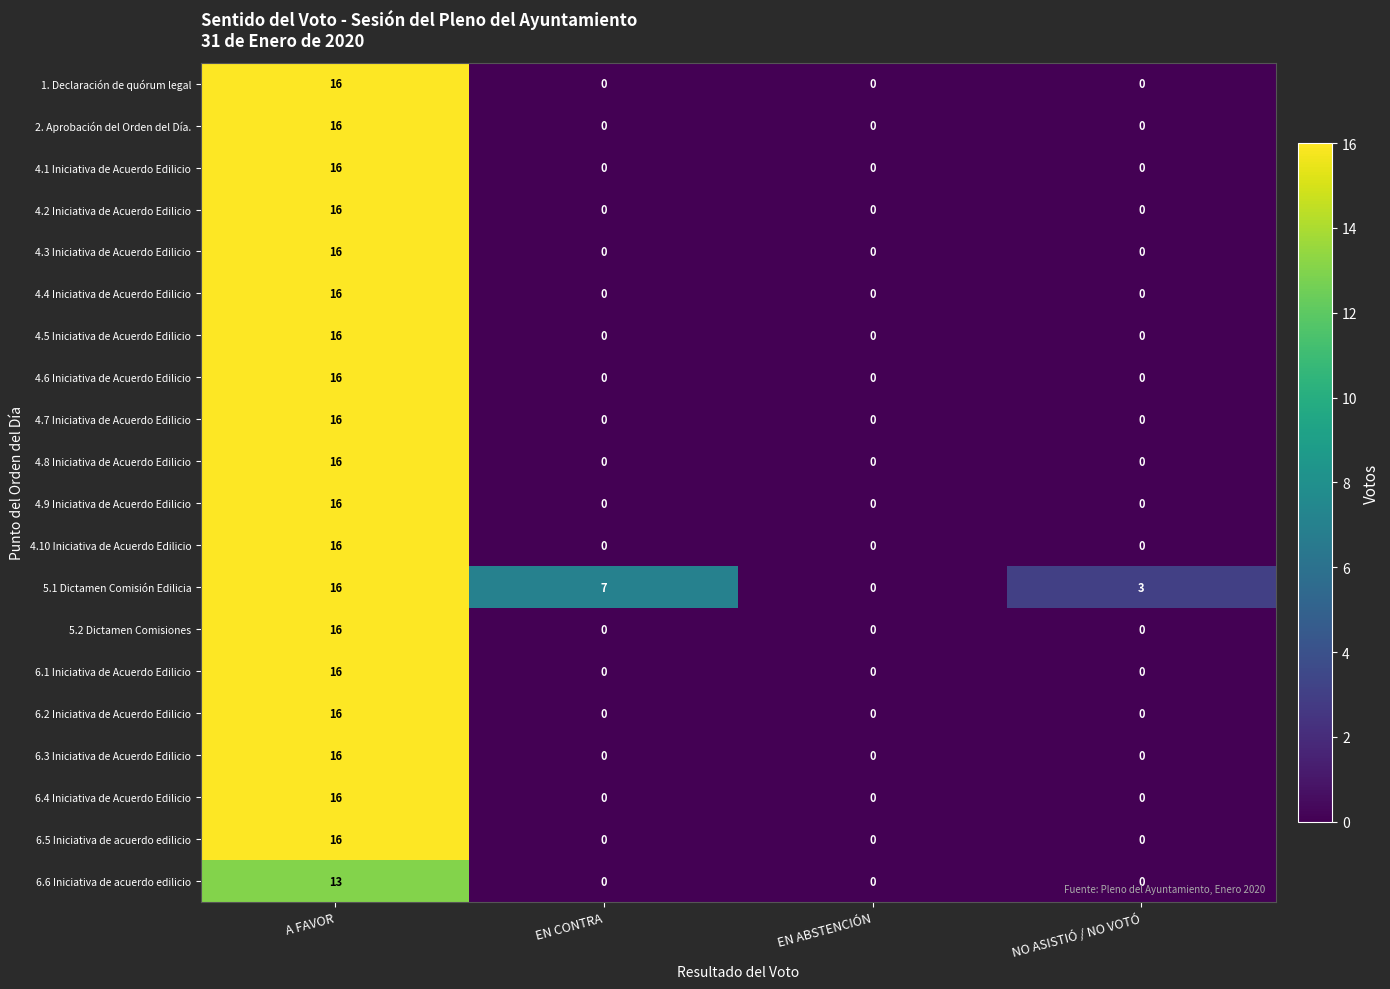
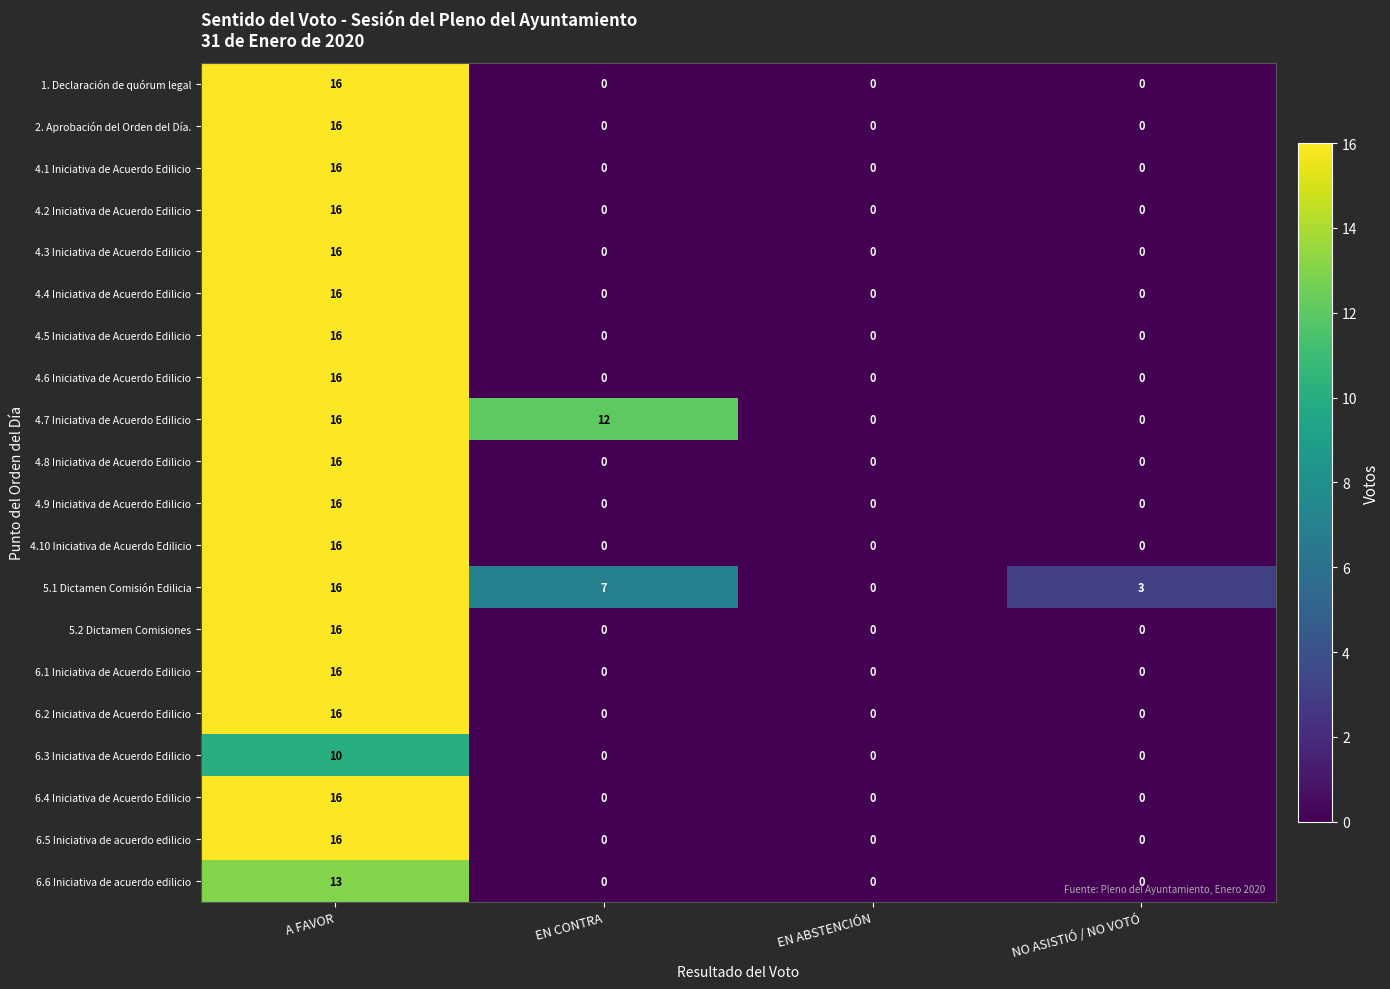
  {
    "1. Declaración de quórum legal": {
      "A FAVOR": 16,
      "EN CONTRA": 0,
      "EN ABSTENCIÓN": 0,
      "NO ASISTIÓ / NO VOTÓ": 0
    },
    "2. Aprobación del Orden del Día.": {
      "A FAVOR": 16,
      "EN CONTRA": 0,
      "EN ABSTENCIÓN": 0,
      "NO ASISTIÓ / NO VOTÓ": 0
    },
    "4.1 Iniciativa de Acuerdo Edilicio": {
      "A FAVOR": 16,
      "EN CONTRA": 0,
      "EN ABSTENCIÓN": 0,
      "NO ASISTIÓ / NO VOTÓ": 0
    },
    "4.2 Iniciativa de Acuerdo Edilicio": {
      "A FAVOR": 16,
      "EN CONTRA": 0,
      "EN ABSTENCIÓN": 0,
      "NO ASISTIÓ / NO VOTÓ": 0
    },
    "4.3 Iniciativa de Acuerdo Edilicio": {
      "A FAVOR": 16,
      "EN CONTRA": 0,
      "EN ABSTENCIÓN": 0,
      "NO ASISTIÓ / NO VOTÓ": 0
    },
    "4.4 Iniciativa de Acuerdo Edilicio": {
      "A FAVOR": 16,
      "EN CONTRA": 0,
      "EN ABSTENCIÓN": 0,
      "NO ASISTIÓ / NO VOTÓ": 0
    },
    "4.5 Iniciativa de Acuerdo Edilicio": {
      "A FAVOR": 16,
      "EN CONTRA": 0,
      "EN ABSTENCIÓN": 0,
      "NO ASISTIÓ / NO VOTÓ": 0
    },
    "4.6 Iniciativa de Acuerdo Edilicio": {
      "A FAVOR": 16,
      "EN CONTRA": 0,
      "EN ABSTENCIÓN": 0,
      "NO ASISTIÓ / NO VOTÓ": 0
    },
    "4.7 Iniciativa de Acuerdo Edilicio": {
      "A FAVOR": 16,
-     "EN CONTRA": 0,
+     "EN CONTRA": 12,
      "EN ABSTENCIÓN": 0,
      "NO ASISTIÓ / NO VOTÓ": 0
    },
    "4.8 Iniciativa de Acuerdo Edilicio": {
      "A FAVOR": 16,
      "EN CONTRA": 0,
      "EN ABSTENCIÓN": 0,
      "NO ASISTIÓ / NO VOTÓ": 0
    },
    "4.9 Iniciativa de Acuerdo Edilicio": {
      "A FAVOR": 16,
      "EN CONTRA": 0,
      "EN ABSTENCIÓN": 0,
      "NO ASISTIÓ / NO VOTÓ": 0
    },
    "4.10 Iniciativa de Acuerdo Edilicio": {
      "A FAVOR": 16,
      "EN CONTRA": 0,
      "EN ABSTENCIÓN": 0,
      "NO ASISTIÓ / NO VOTÓ": 0
    },
    "5.1 Dictamen Comisión Edilicia": {
      "A FAVOR": 16,
      "EN CONTRA": 7,
      "EN ABSTENCIÓN": 0,
      "NO ASISTIÓ / NO VOTÓ": 3
    },
    "5.2 Dictamen Comisiones": {
      "A FAVOR": 16,
      "EN CONTRA": 0,
      "EN ABSTENCIÓN": 0,
      "NO ASISTIÓ / NO VOTÓ": 0
    },
    "6.1 Iniciativa de Acuerdo Edilicio": {
      "A FAVOR": 16,
      "EN CONTRA": 0,
      "EN ABSTENCIÓN": 0,
      "NO ASISTIÓ / NO VOTÓ": 0
    },
    "6.2 Iniciativa de Acuerdo Edilicio": {
      "A FAVOR": 16,
      "EN CONTRA": 0,
      "EN ABSTENCIÓN": 0,
      "NO ASISTIÓ / NO VOTÓ": 0
    },
    "6.3 Iniciativa de Acuerdo Edilicio": {
-     "A FAVOR": 16,
+     "A FAVOR": 10,
      "EN CONTRA": 0,
      "EN ABSTENCIÓN": 0,
      "NO ASISTIÓ / NO VOTÓ": 0
    },
    "6.4 Iniciativa de Acuerdo Edilicio": {
      "A FAVOR": 16,
      "EN CONTRA": 0,
      "EN ABSTENCIÓN": 0,
      "NO ASISTIÓ / NO VOTÓ": 0
    },
    "6.5 Iniciativa de acuerdo edilicio": {
      "A FAVOR": 16,
      "EN CONTRA": 0,
      "EN ABSTENCIÓN": 0,
      "NO ASISTIÓ / NO VOTÓ": 0
    },
    "6.6 Iniciativa de acuerdo edilicio": {
      "A FAVOR": 13,
      "EN CONTRA": 0,
      "EN ABSTENCIÓN": 0,
      "NO ASISTIÓ / NO VOTÓ": 2020
    }
  }
